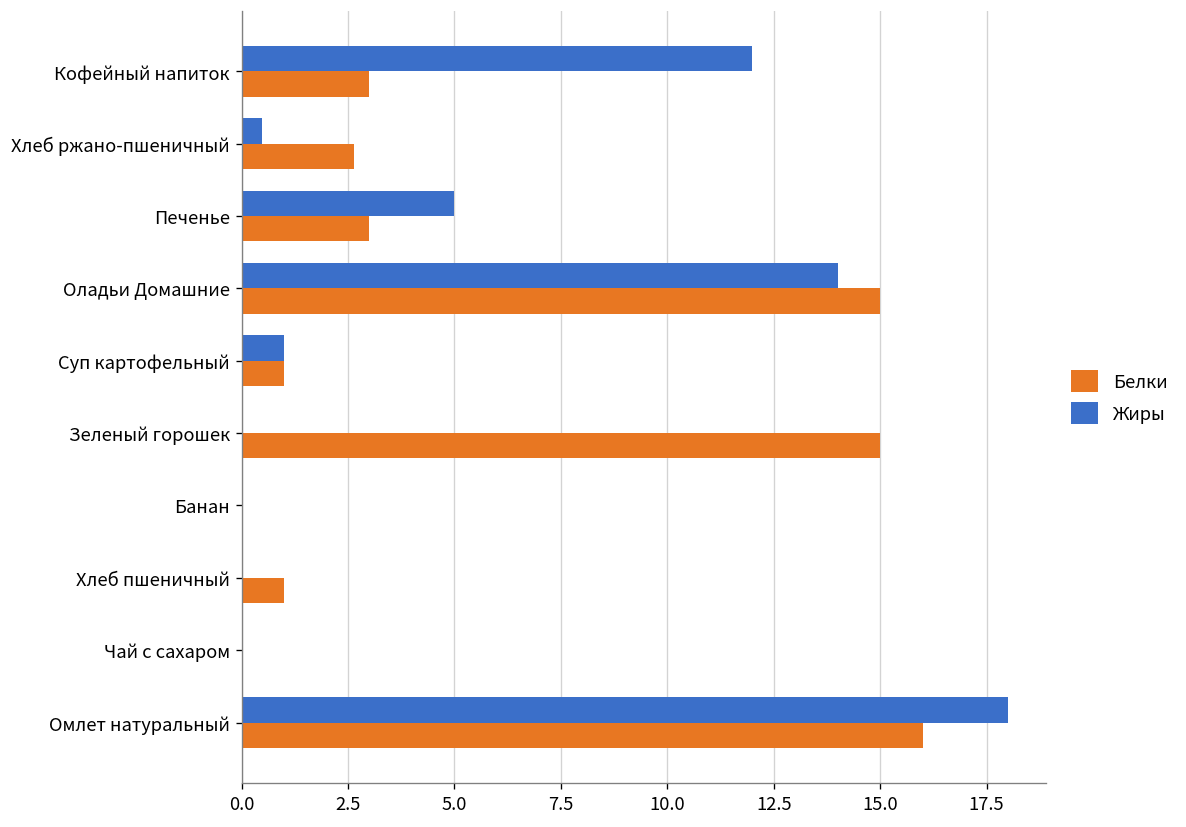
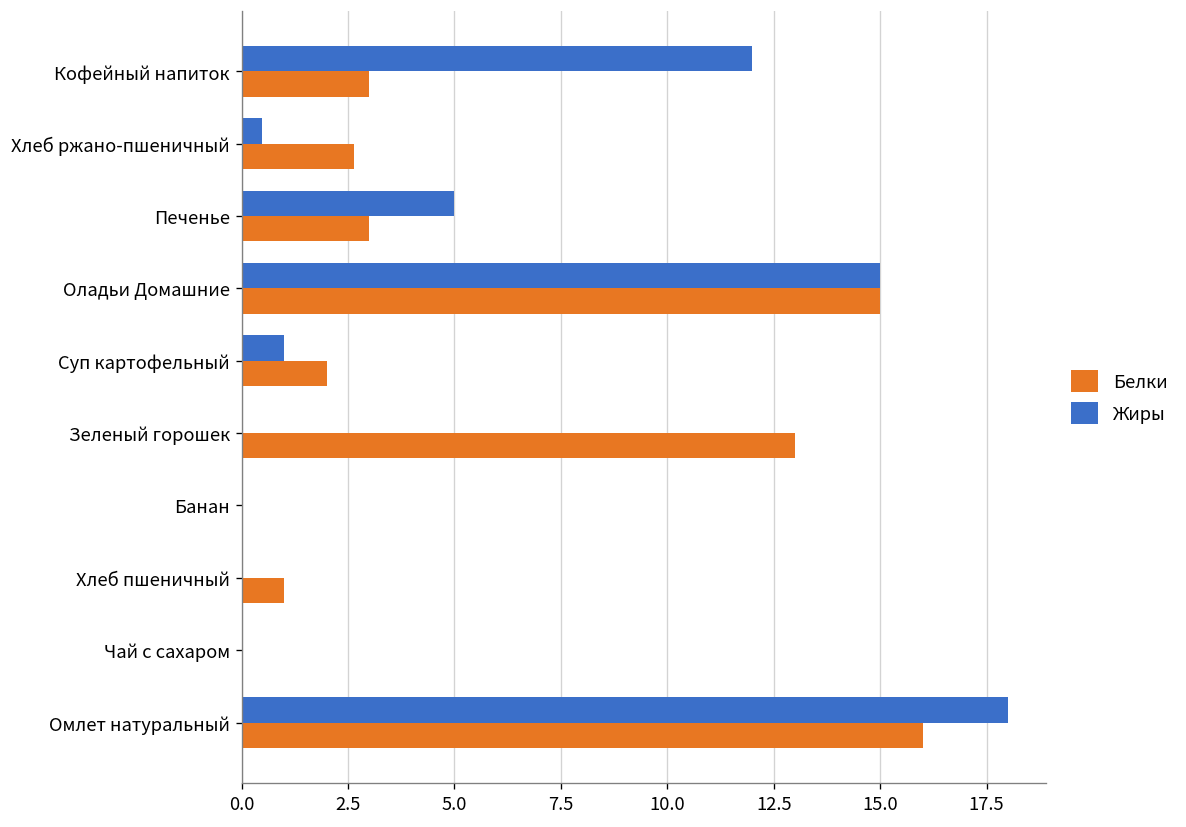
  {
    "Белки": {
      "Кофейный напиток": 3,
      "Хлеб ржано-пшеничный": 2.6,
      "Печенье": 3,
      "Оладьи Домашние": 15,
-     "Суп картофельный": 1,
-     "Зеленый горошек": 15,
+     "Суп картофельный": 2,
+     "Зеленый горошек": 13,
      "Банан": 0,
      "Хлеб пшеничный": 1,
      "Чай с сахаром": 0,
      "Омлет натуральный": 16
    },
    "Жиры": {
      "Кофейный напиток": 12,
      "Хлеб ржано-пшеничный": 0.5,
      "Печенье": 5,
-     "Оладьи Домашние": 14,
+     "Оладьи Домашние": 15,
      "Суп картофельный": 1,
      "Зеленый горошек": 0,
      "Банан": 0,
      "Хлеб пшеничный": 0,
      "Чай с сахаром": 0,
      "Омлет натуральный": 18
    }
  }
